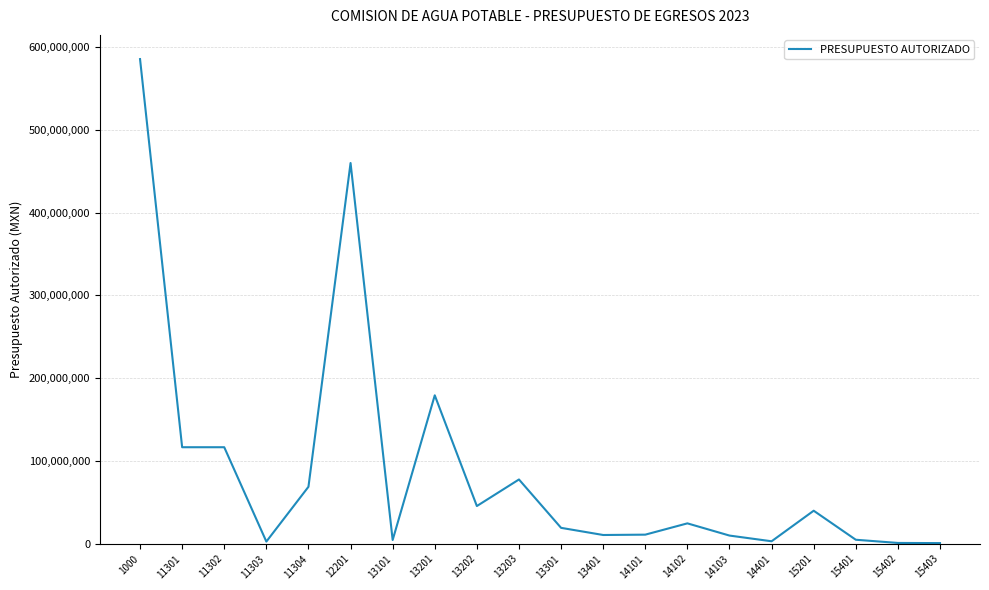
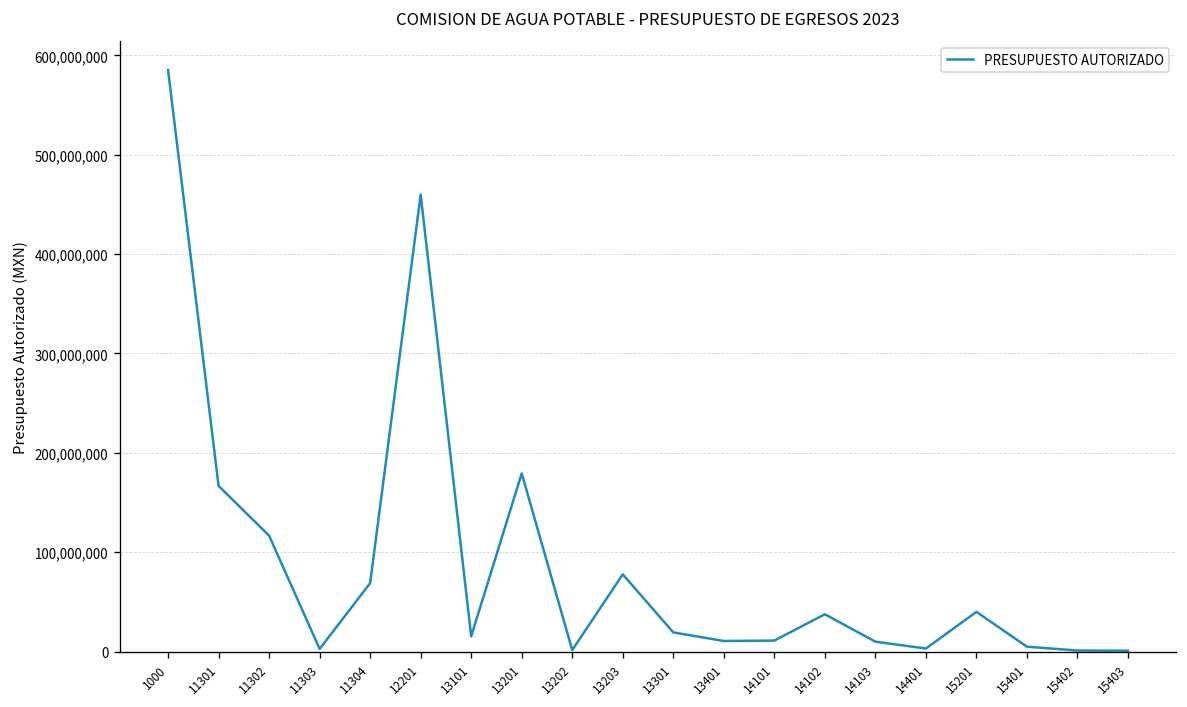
  {
    "1000": "590,000,000",
-   "11301": "120,000,000",
+   "11301": "170,000,000",
    "11302": "120,000,000",
    "11303": "0",
    "11304": "70,000,000",
    "12201": "460,000,000",
-   "13101": "0",
+   "13101": "20,000,000",
    "13201": "180,000,000",
-   "13202": "50,000,000",
+   "13202": "0",
    "13203": "80,000,000",
    "13301": "20,000,000",
    "13401": "10,000,000",
    "14101": "10,000,000",
-   "14102": "20,000,000",
+   "14102": "40,000,000",
    "14103": "10,000,000",
    "14401": "0",
    "15201": "40,000,000",
    "15401": "0",
    "15402": "0",
    "15403": "0"
  }
